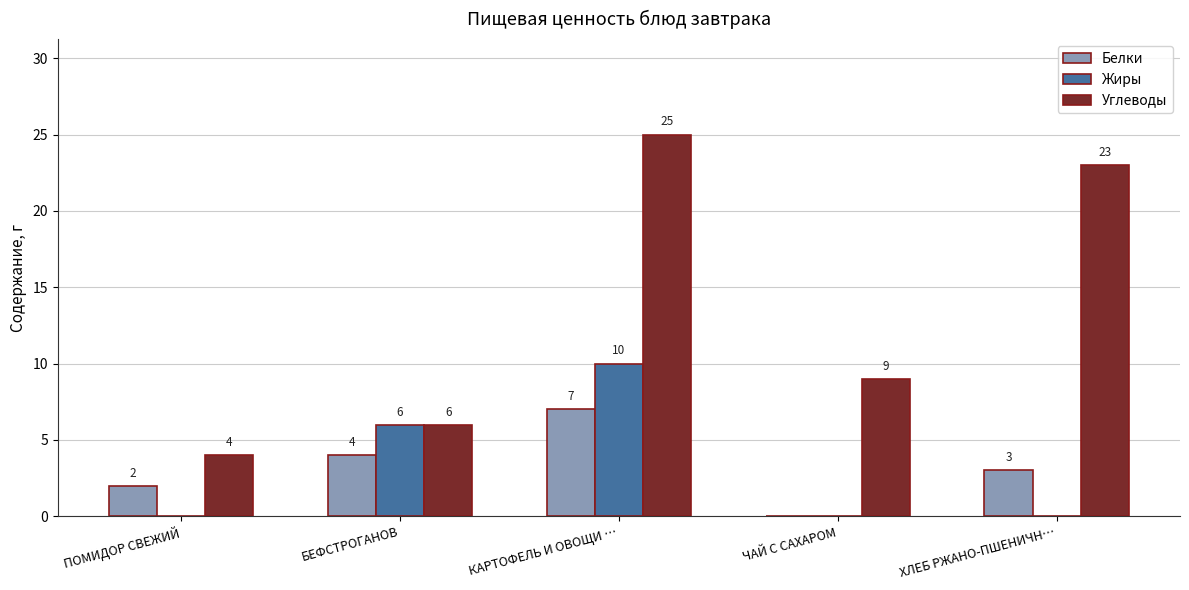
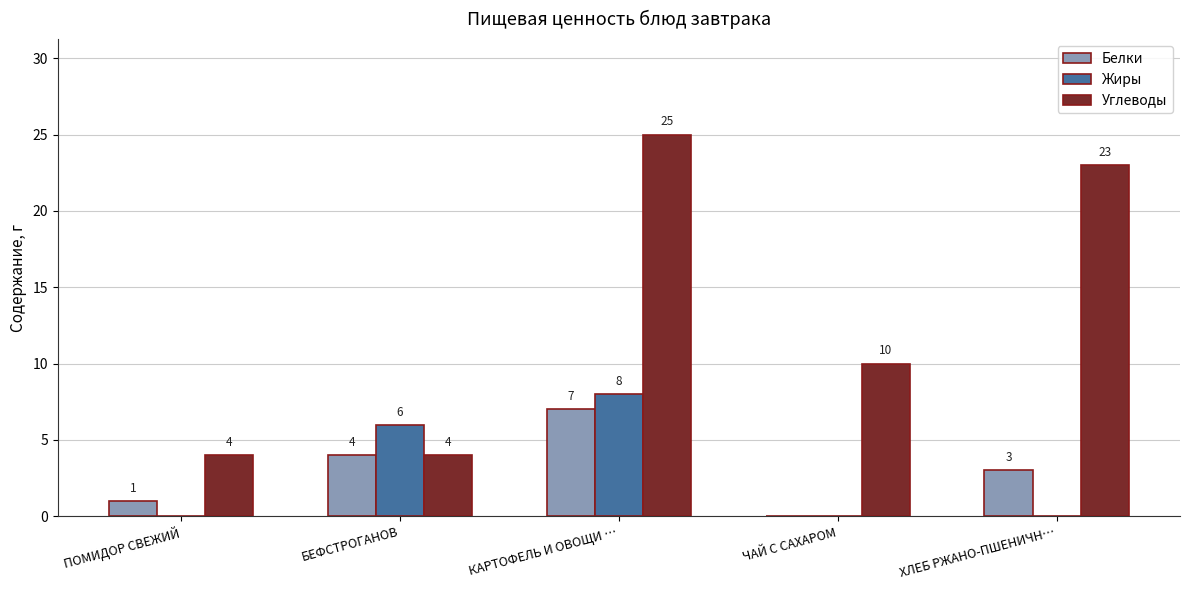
  {
    "Белки": {
-     "ПОМИДОР СВЕЖИЙ": 2,
+     "ПОМИДОР СВЕЖИЙ": 1,
      "БЕФСТРОГАНОВ": 4,
      "КАРТОФЕЛЬ И ОВОЩИ …": 7,
      "ХЛЕБ РЖАНО-ПШЕНИЧН…": 3
    },
    "Жиры": {
      "БЕФСТРОГАНОВ": 6,
-     "КАРТОФЕЛЬ И ОВОЩИ …": 10
+     "КАРТОФЕЛЬ И ОВОЩИ …": 8
    },
    "Углеводы": {
      "ПОМИДОР СВЕЖИЙ": 4,
-     "БЕФСТРОГАНОВ": 6,
+     "БЕФСТРОГАНОВ": 4,
      "КАРТОФЕЛЬ И ОВОЩИ …": 25,
-     "ЧАЙ С САХАРОМ": 9,
+     "ЧАЙ С САХАРОМ": 10,
      "ХЛЕБ РЖАНО-ПШЕНИЧН…": 23
    }
  }
